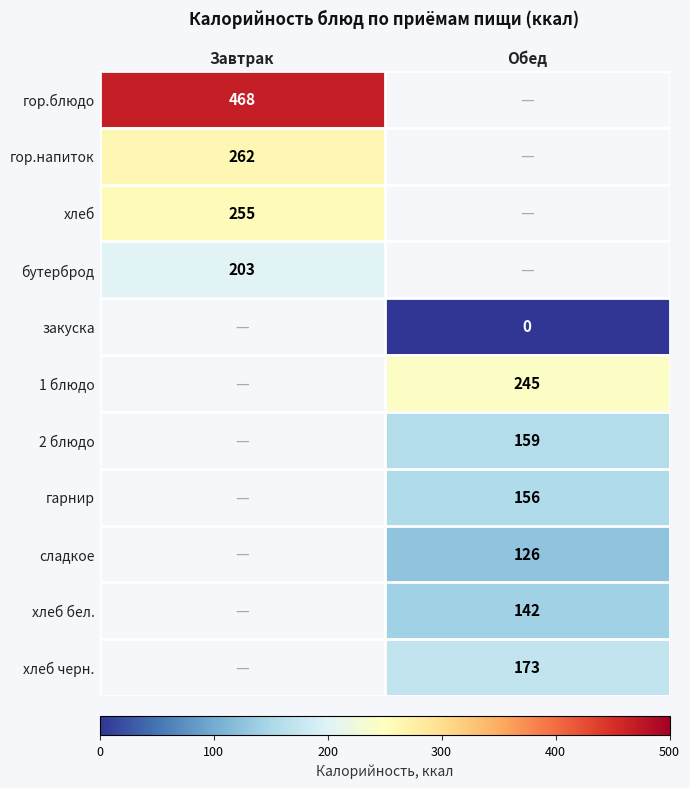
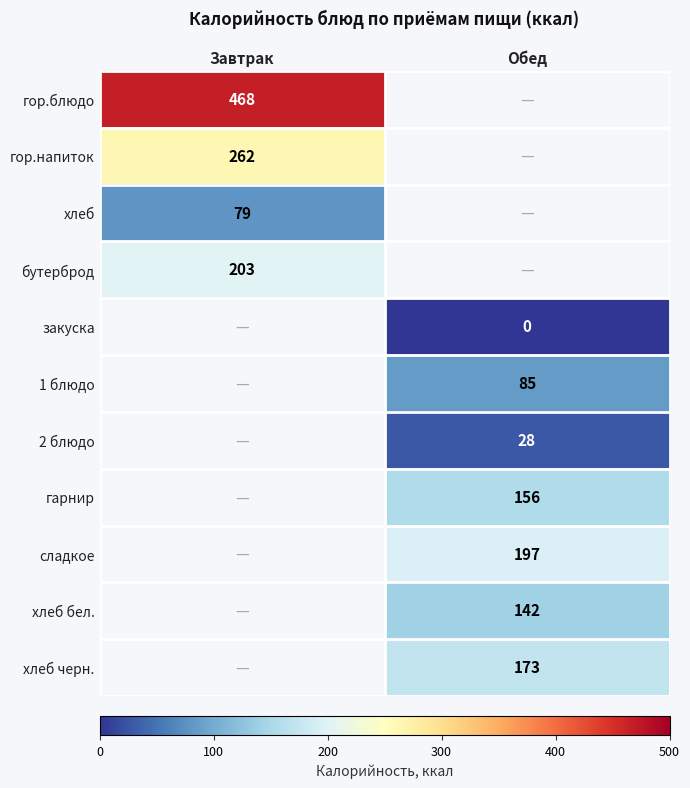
  {
    "гор.блюдо": {
      "Завтрак": 468
    },
    "гор.напиток": {
      "Завтрак": 262
    },
    "хлеб": {
-     "Завтрак": 255
+     "Завтрак": 79
    },
    "бутерброд": {
      "Завтрак": 203
    },
    "закуска": {
      "Обед": 0
    },
    "1 блюдо": {
-     "Обед": 245
+     "Обед": 85
    },
    "2 блюдо": {
-     "Обед": 159
+     "Обед": 28
    },
    "гарнир": {
      "Обед": 156
    },
    "сладкое": {
-     "Обед": 126
+     "Обед": 197
    },
    "хлеб бел.": {
      "Обед": 142
    },
    "хлеб черн.": {
      "Обед": 173
    }
  }
